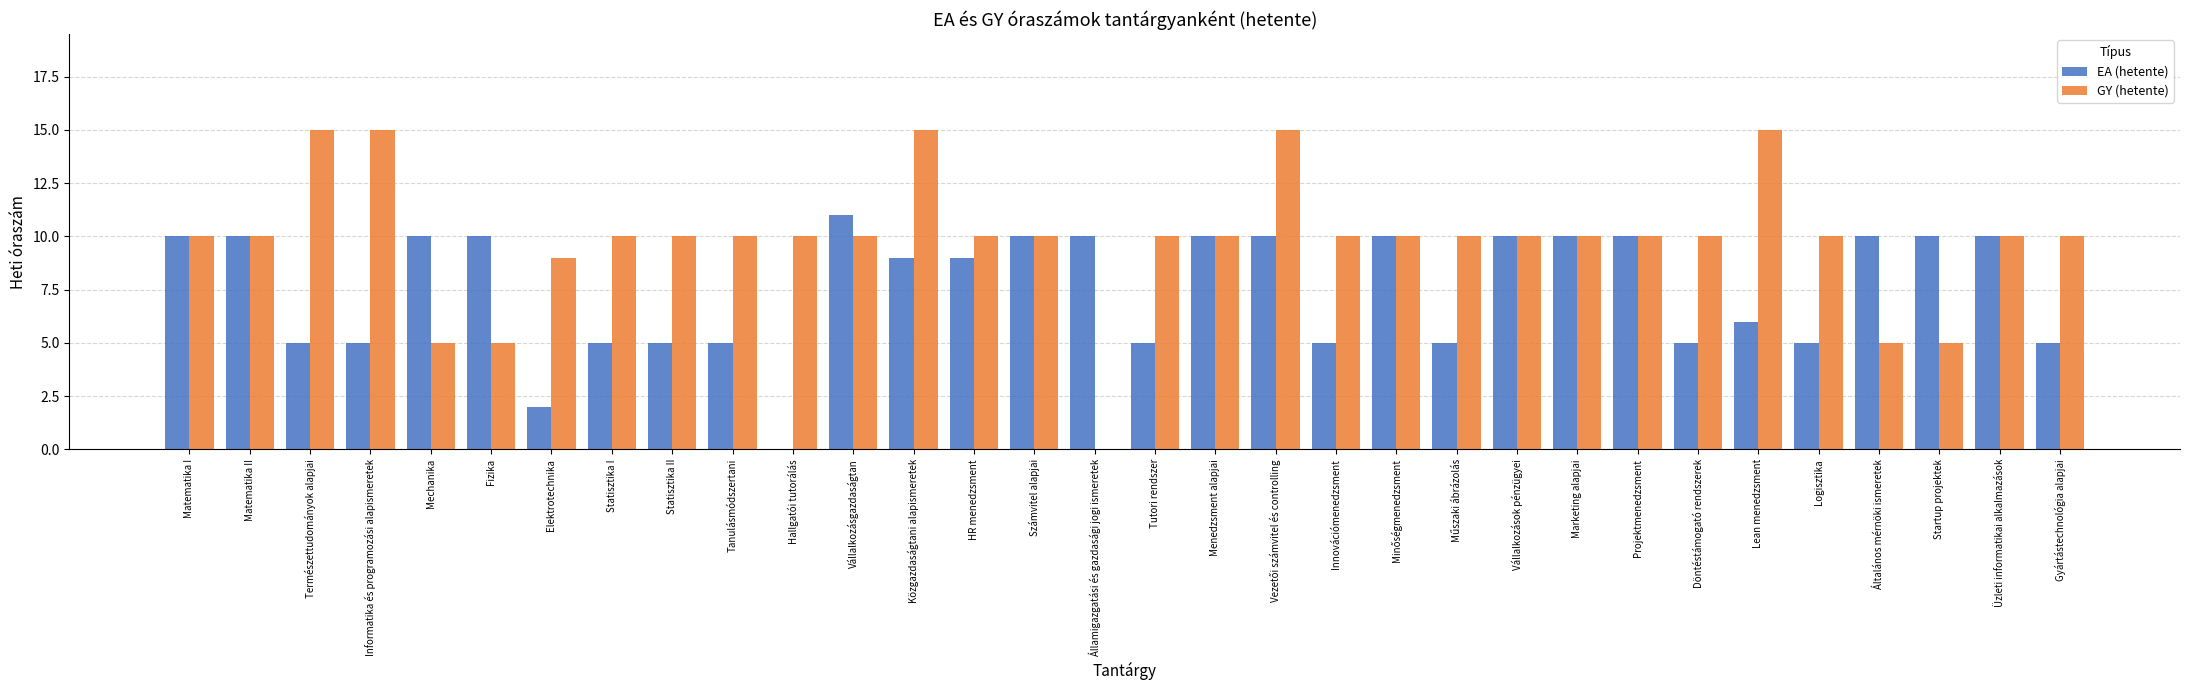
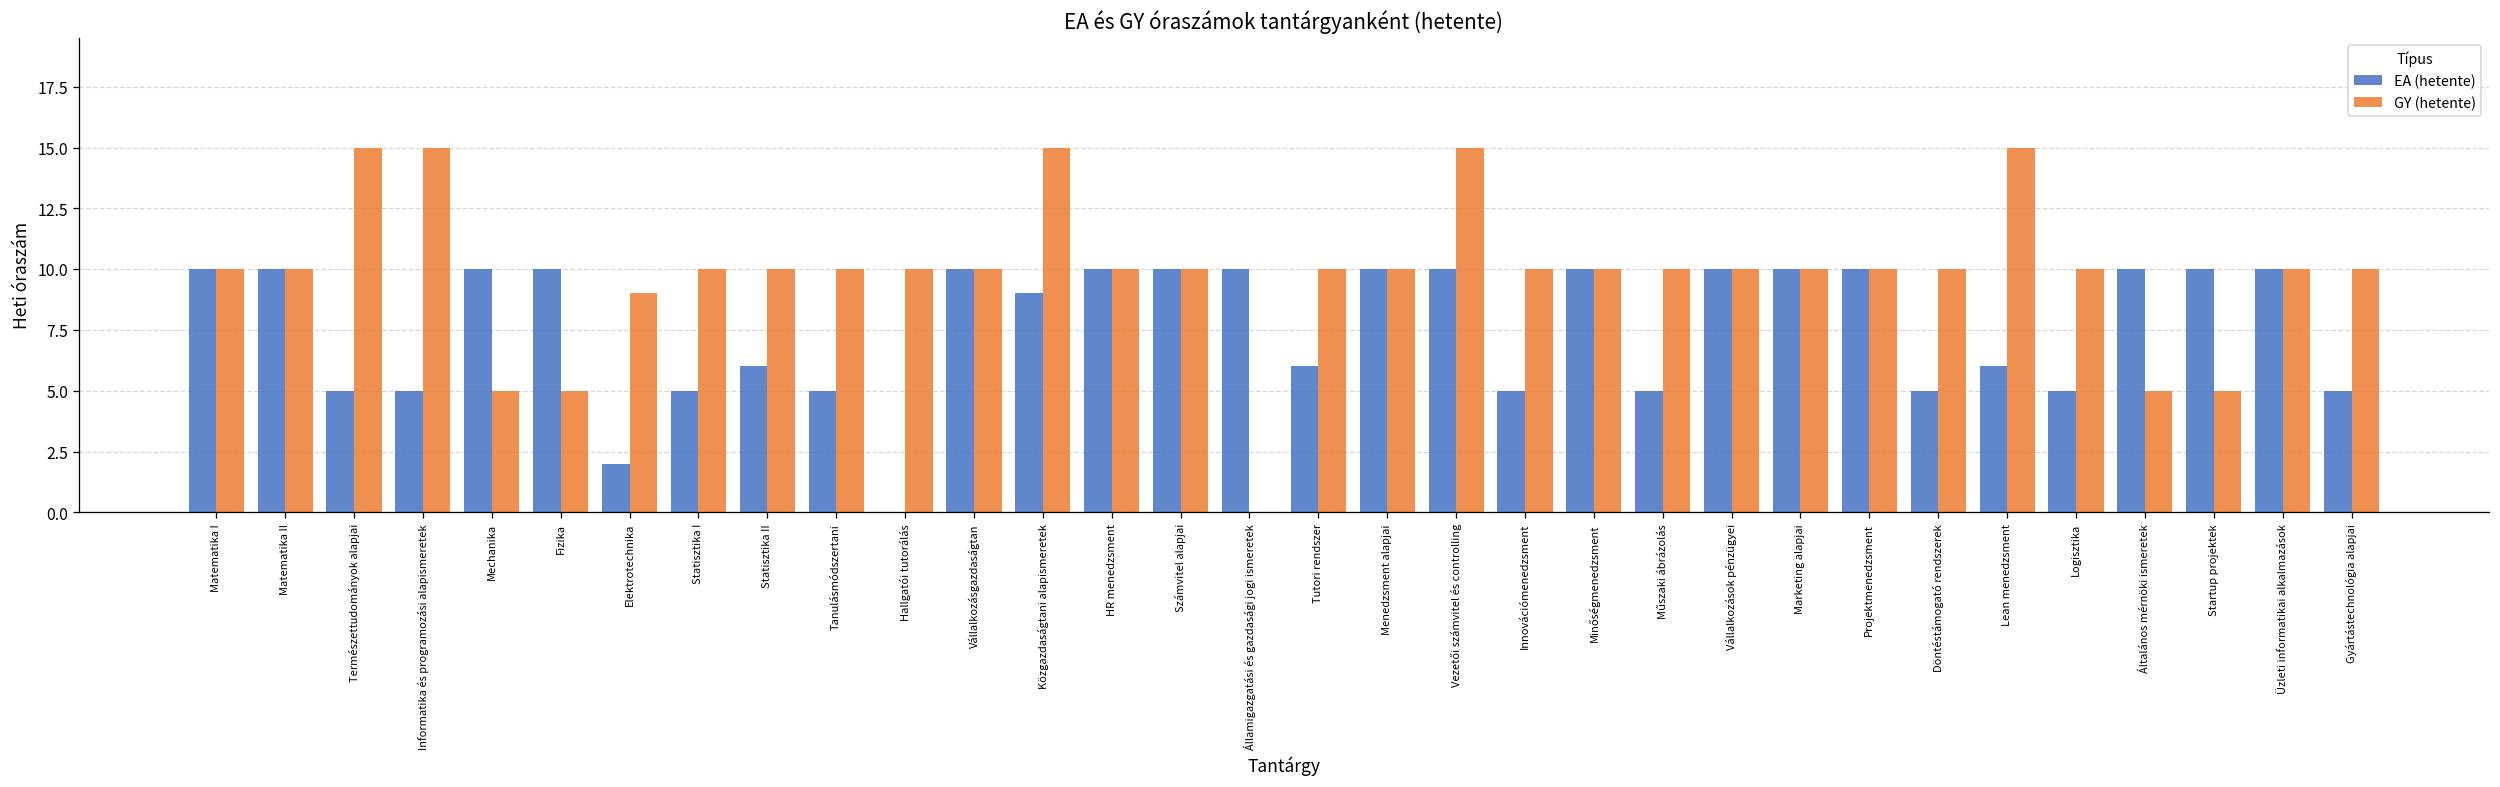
  {
    "EA (hetente)": {
      "Matematika I": 10,
      "Matematika II": 10,
      "Természettudományok alapjai": 5,
      "Informatika és programozási alapismeretek": 5,
      "Mechanika": 10,
      "Fizika": 10,
      "Elektrotechnika": 2,
      "Statisztika I": 5,
-     "Statisztika II": 5,
+     "Statisztika II": 6,
      "Tanulásmódszertani": 5,
      "Hallgatói tutorálás": 0,
-     "Vállalkozásgazdaságtan": 11,
+     "Vállalkozásgazdaságtan": 10,
      "Közgazdaságtani alapismeretek": 9,
-     "HR menedzsment": 9,
+     "HR menedzsment": 10,
      "Számvitel alapjai": 10,
      "Államigazgatási és gazdasági jogi ismeretek": 10,
-     "Tutori rendszer": 5,
+     "Tutori rendszer": 6,
      "Menedzsment alapjai": 10,
      "Vezetői számvitel és controlling": 10,
      "Innovációmenedzsment": 5,
      "Minőségmenedzsment": 10,
      "Műszaki ábrázolás": 5,
      "Vállalkozások pénzügyei": 10,
      "Marketing alapjai": 10,
      "Projektmenedzsment": 10,
      "Döntéstámogató rendszerek": 5,
      "Lean menedzsment": 6,
      "Logisztika": 5,
      "Általános mérnöki ismeretek": 10,
      "Startup projektek": 10,
      "Üzleti informatikai alkalmazások": 10,
      "Gyártástechnológia alapjai": 5
    },
    "GY (hetente)": {
      "Matematika I": 10,
      "Matematika II": 10,
      "Természettudományok alapjai": 15,
      "Informatika és programozási alapismeretek": 15,
      "Mechanika": 5,
      "Fizika": 5,
      "Elektrotechnika": 9,
      "Statisztika I": 10,
      "Statisztika II": 10,
      "Tanulásmódszertani": 10,
      "Hallgatói tutorálás": 10,
      "Vállalkozásgazdaságtan": 10,
      "Közgazdaságtani alapismeretek": 15,
      "HR menedzsment": 10,
      "Számvitel alapjai": 10,
      "Államigazgatási és gazdasági jogi ismeretek": 0,
      "Tutori rendszer": 10,
      "Menedzsment alapjai": 10,
      "Vezetői számvitel és controlling": 15,
      "Innovációmenedzsment": 10,
      "Minőségmenedzsment": 10,
      "Műszaki ábrázolás": 10,
      "Vállalkozások pénzügyei": 10,
      "Marketing alapjai": 10,
      "Projektmenedzsment": 10,
      "Döntéstámogató rendszerek": 10,
      "Lean menedzsment": 15,
      "Logisztika": 10,
      "Általános mérnöki ismeretek": 5,
      "Startup projektek": 5,
      "Üzleti informatikai alkalmazások": 10,
      "Gyártástechnológia alapjai": 10
    }
  }
